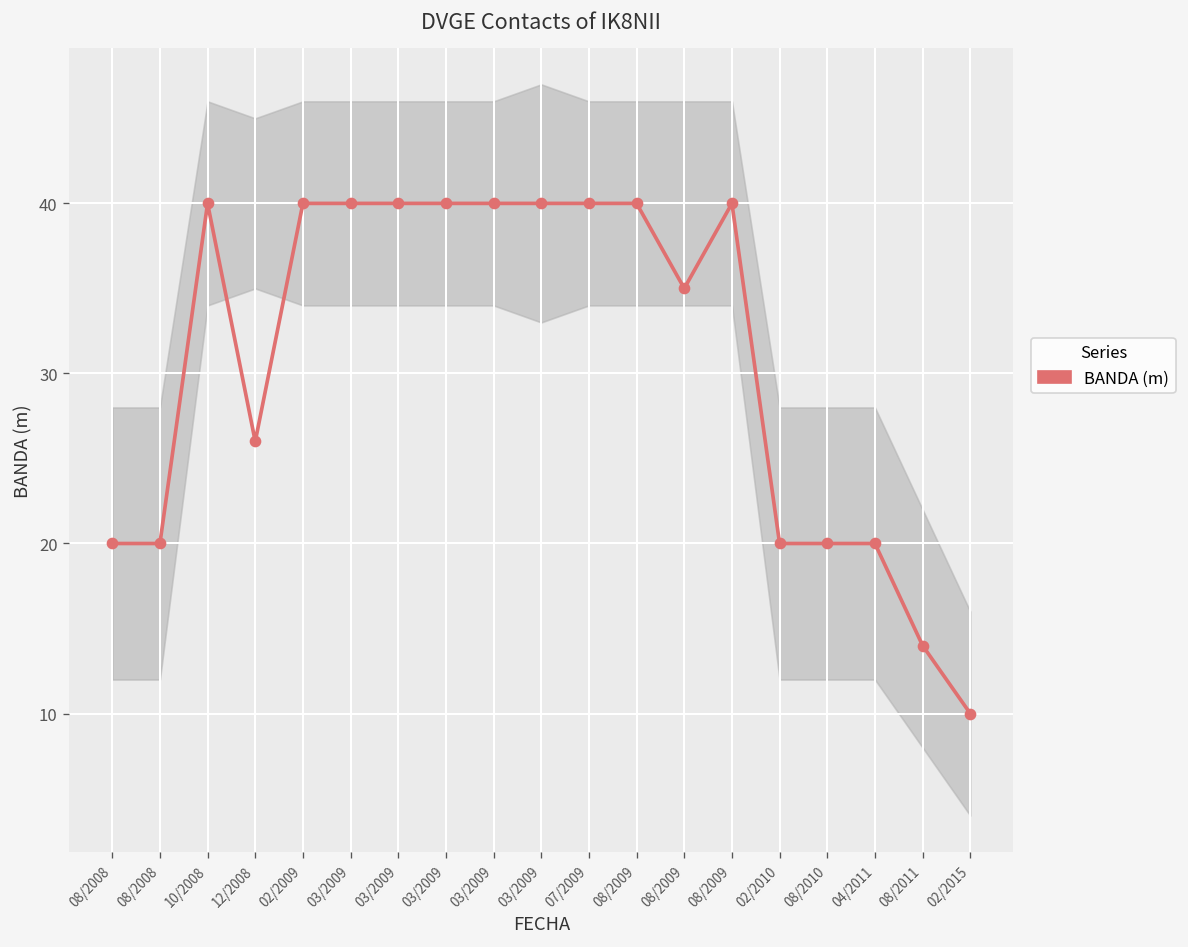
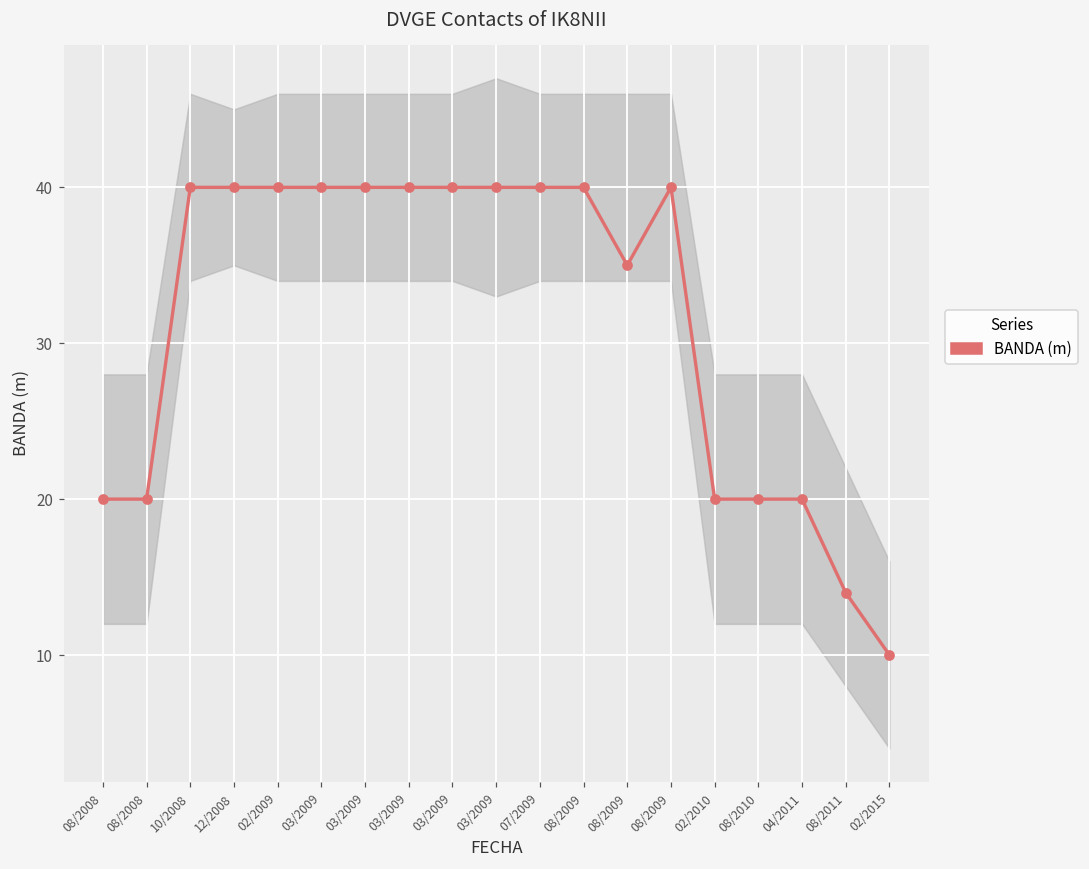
  {
    "BANDA (m)": {
      "10/2008": 40,
-     "12/2008": 26,
+     "12/2008": 40,
      "02/2009": 40,
      "07/2009": 40,
      "02/2010": 20,
      "08/2010": 20,
      "04/2011": 20,
      "08/2011": 14,
      "02/2015": 10
    }
  }
